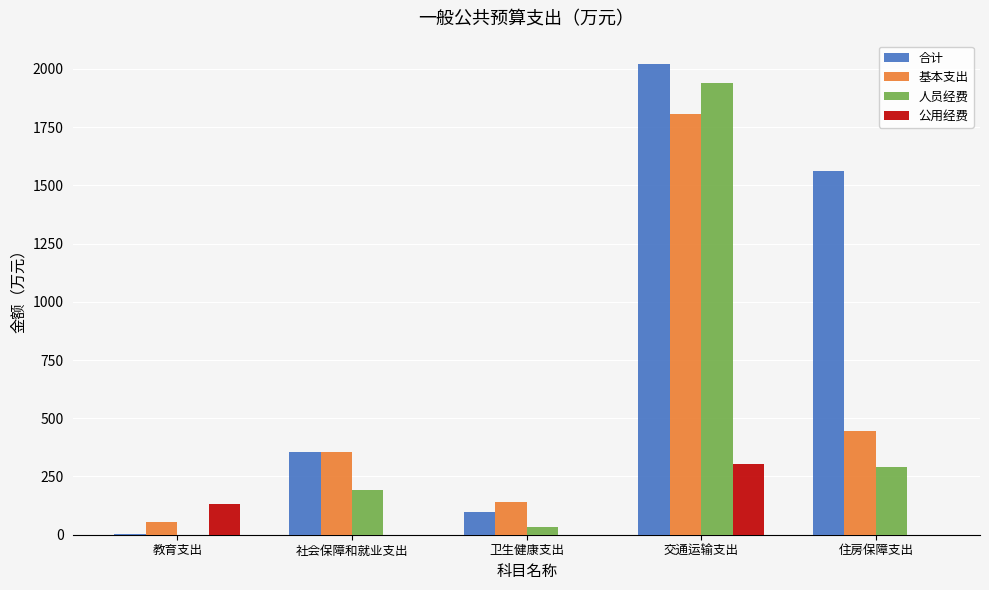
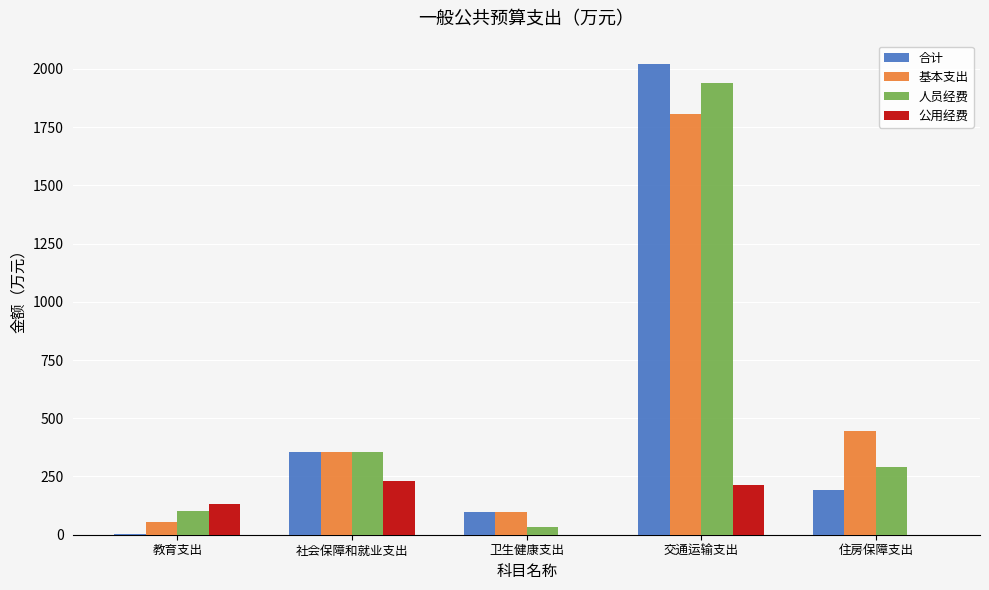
  {
    "合计": {
      "社会保障和就业支出": 360,
      "卫生健康支出": 100,
      "交通运输支出": 2020,
-     "住房保障支出": 1560
+     "住房保障支出": 190
    },
    "基本支出": {
      "教育支出": 50,
      "社会保障和就业支出": 360,
-     "卫生健康支出": 140,
+     "卫生健康支出": 100,
      "交通运输支出": 1810,
      "住房保障支出": 450
    },
    "人员经费": {
-     "教育支出": 0,
-     "社会保障和就业支出": 190,
+     "教育支出": 100,
+     "社会保障和就业支出": 360,
      "卫生健康支出": 30,
      "交通运输支出": 1940,
      "住房保障支出": 290
    },
    "公用经费": {
      "教育支出": 130,
-     "社会保障和就业支出": 0,
+     "社会保障和就业支出": 230,
      "卫生健康支出": 0,
-     "交通运输支出": 300,
+     "交通运输支出": 210,
      "住房保障支出": 0
    }
  }
